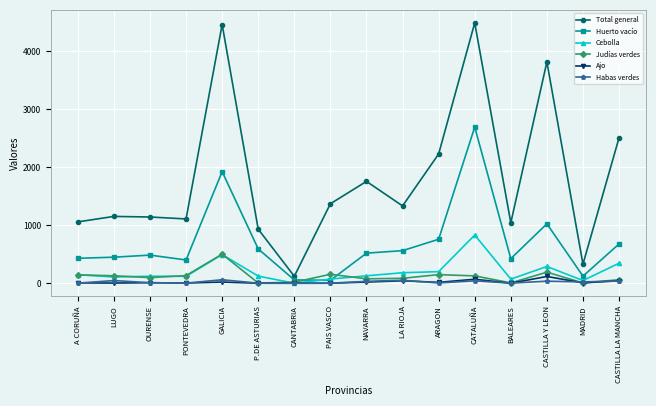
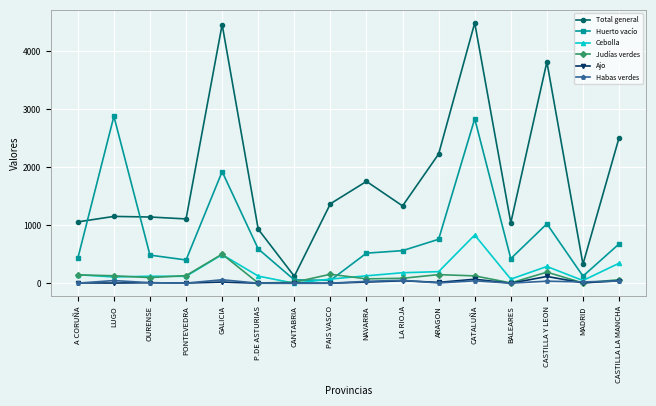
  {
    "Huerto vacío": {
      "A CORUÑA": 400,
-     "LUGO": 400,
+     "LUGO": 2900,
      "OURENSE": 500,
      "PONTEVEDRA": 400,
      "GALICIA": 1900,
      "P.DE ASTURIAS": 600,
      "NAVARRA": 500,
      "LA RIOJA": 600,
      "ARAGON": 800,
-     "CATALUÑA": 2700,
+     "CATALUÑA": 2800,
      "BALEARES": 400,
      "CASTILLA Y LEON": 1000,
      "MADRID": 100,
      "CASTILLA LA MANCHA": 700
    },
    "Cebolla": {
      "P.DE ASTURIAS": 100,
      "NAVARRA": 100,
      "LA RIOJA": 200,
      "ARAGON": 200,
      "CATALUÑA": 800,
      "BALEARES": 100,
      "CASTILLA Y LEON": 300,
      "CASTILLA LA MANCHA": 300
    },
    "Judías verdes": {
      "PAIS VASCO": 200,
      "NAVARRA": 100,
      "ARAGON": 100,
      "CATALUÑA": 100,
      "CASTILLA Y LEON": 200
    },
    "Habas verdes": {
      "CASTILLA Y LEON": 0
    }
  }
